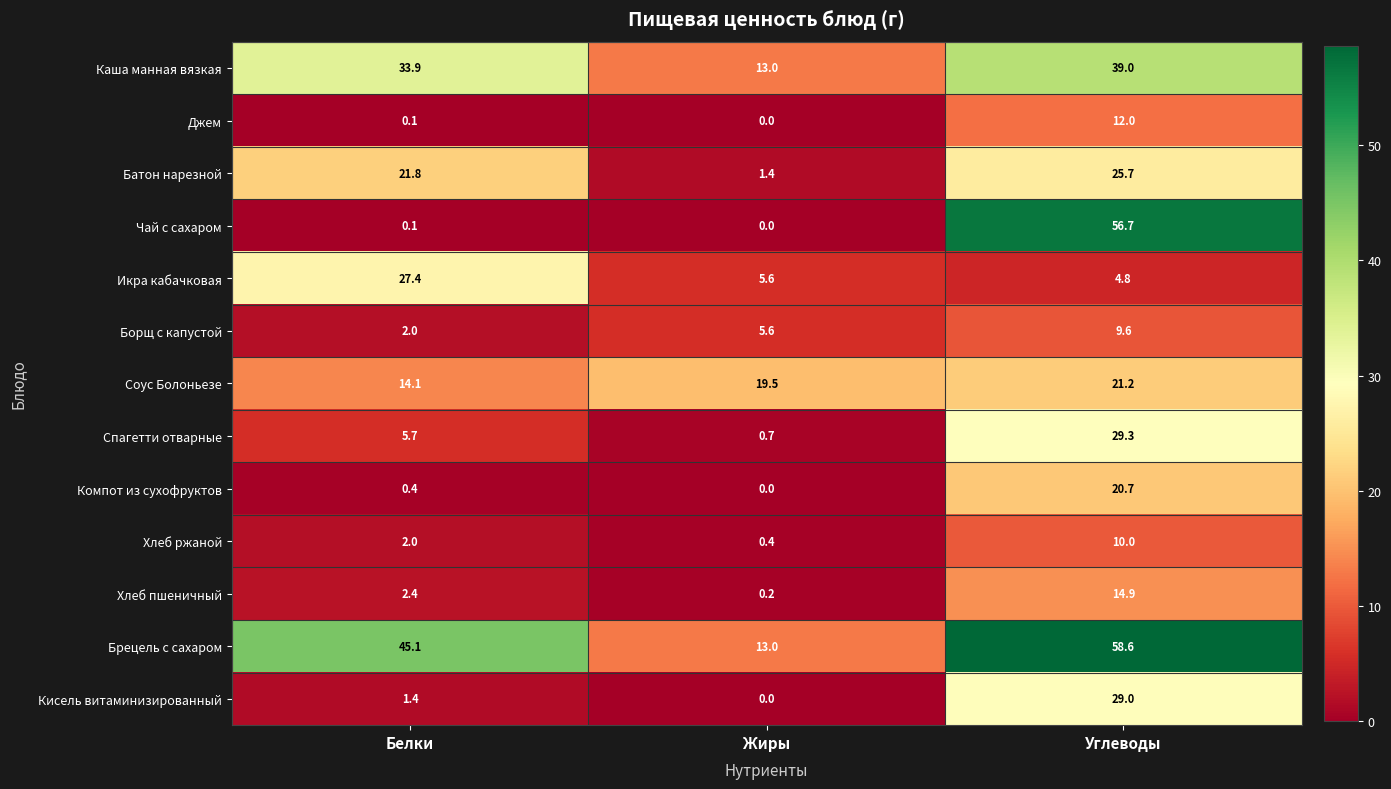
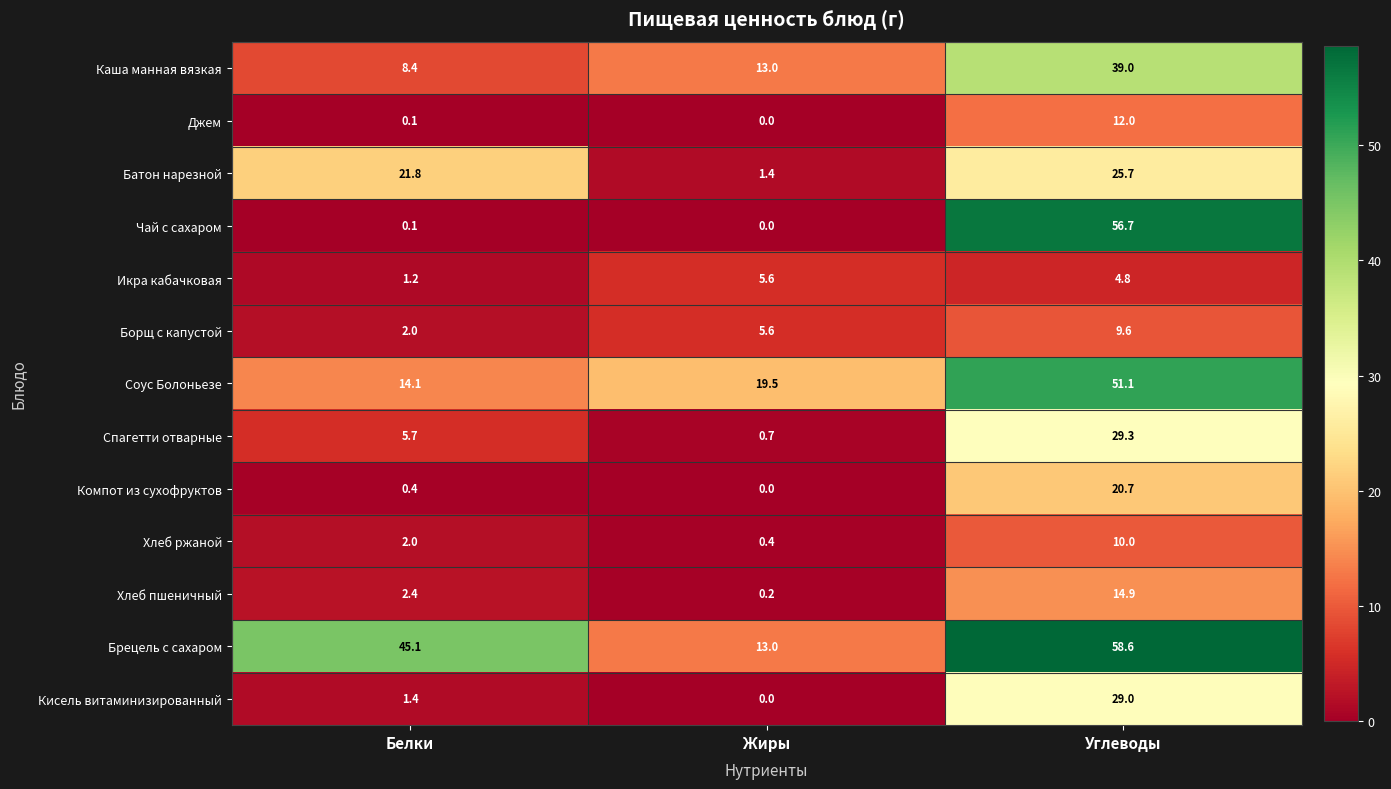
  {
    "Каша манная вязкая": {
-     "Белки": 33.9,
+     "Белки": 8.4,
      "Жиры": 13.0,
      "Углеводы": 39.0
    },
    "Джем": {
      "Белки": 0.1,
      "Жиры": 0.0,
      "Углеводы": 12.0
    },
    "Батон нарезной": {
      "Белки": 21.8,
      "Жиры": 1.4,
      "Углеводы": 25.7
    },
    "Чай с сахаром": {
      "Белки": 0.1,
      "Жиры": 0.0,
      "Углеводы": 56.7
    },
    "Икра кабачковая": {
-     "Белки": 27.4,
+     "Белки": 1.2,
      "Жиры": 5.6,
      "Углеводы": 4.8
    },
    "Борщ с капустой": {
      "Белки": 2.0,
      "Жиры": 5.6,
      "Углеводы": 9.6
    },
    "Соус Болоньезе": {
      "Белки": 14.1,
      "Жиры": 19.5,
-     "Углеводы": 21.2
+     "Углеводы": 51.1
    },
    "Спагетти отварные": {
      "Белки": 5.7,
      "Жиры": 0.7,
      "Углеводы": 29.3
    },
    "Компот из сухофруктов": {
      "Белки": 0.4,
      "Жиры": 0.0,
      "Углеводы": 20.7
    },
    "Хлеб ржаной": {
      "Белки": 2.0,
      "Жиры": 0.4,
      "Углеводы": 10.0
    },
    "Хлеб пшеничный": {
      "Белки": 2.4,
      "Жиры": 0.2,
      "Углеводы": 14.9
    },
    "Брецель с сахаром": {
      "Белки": 45.1,
      "Жиры": 13.0,
      "Углеводы": 58.6
    },
    "Кисель витаминизированный": {
      "Белки": 1.4,
      "Жиры": 0.0,
      "Углеводы": 29.0
    }
  }
